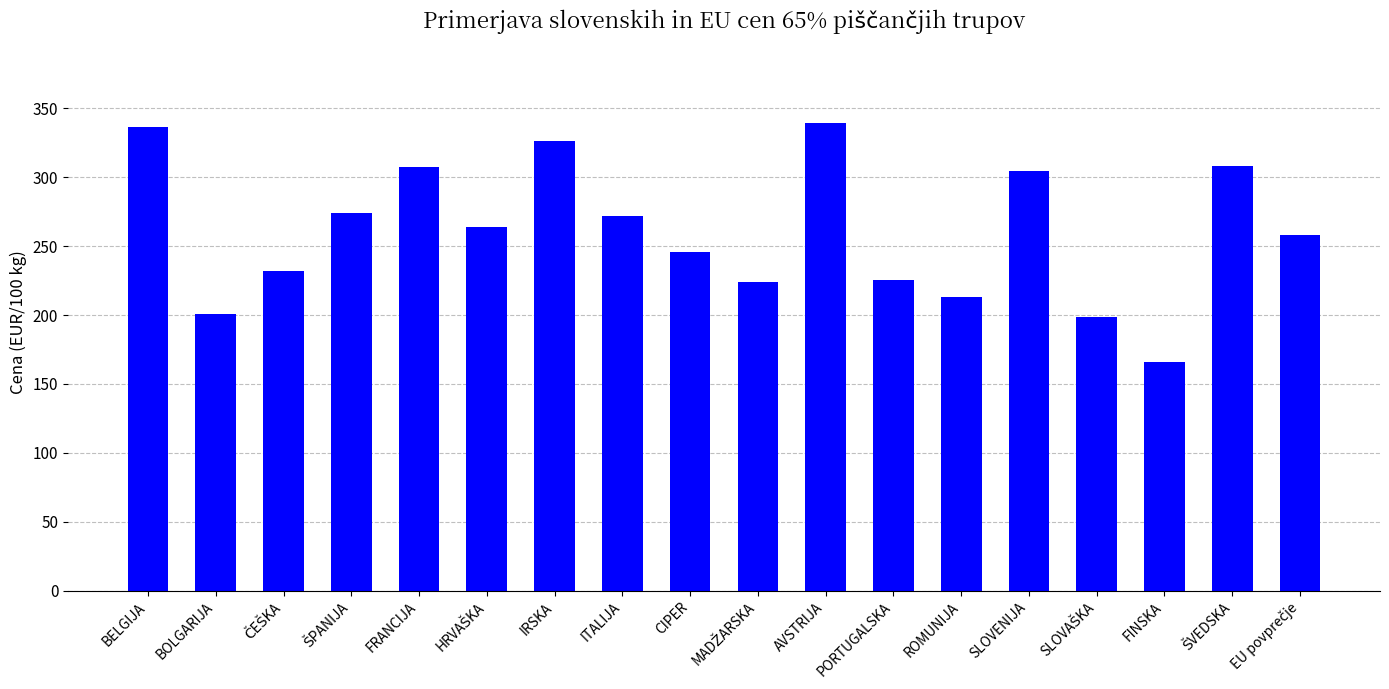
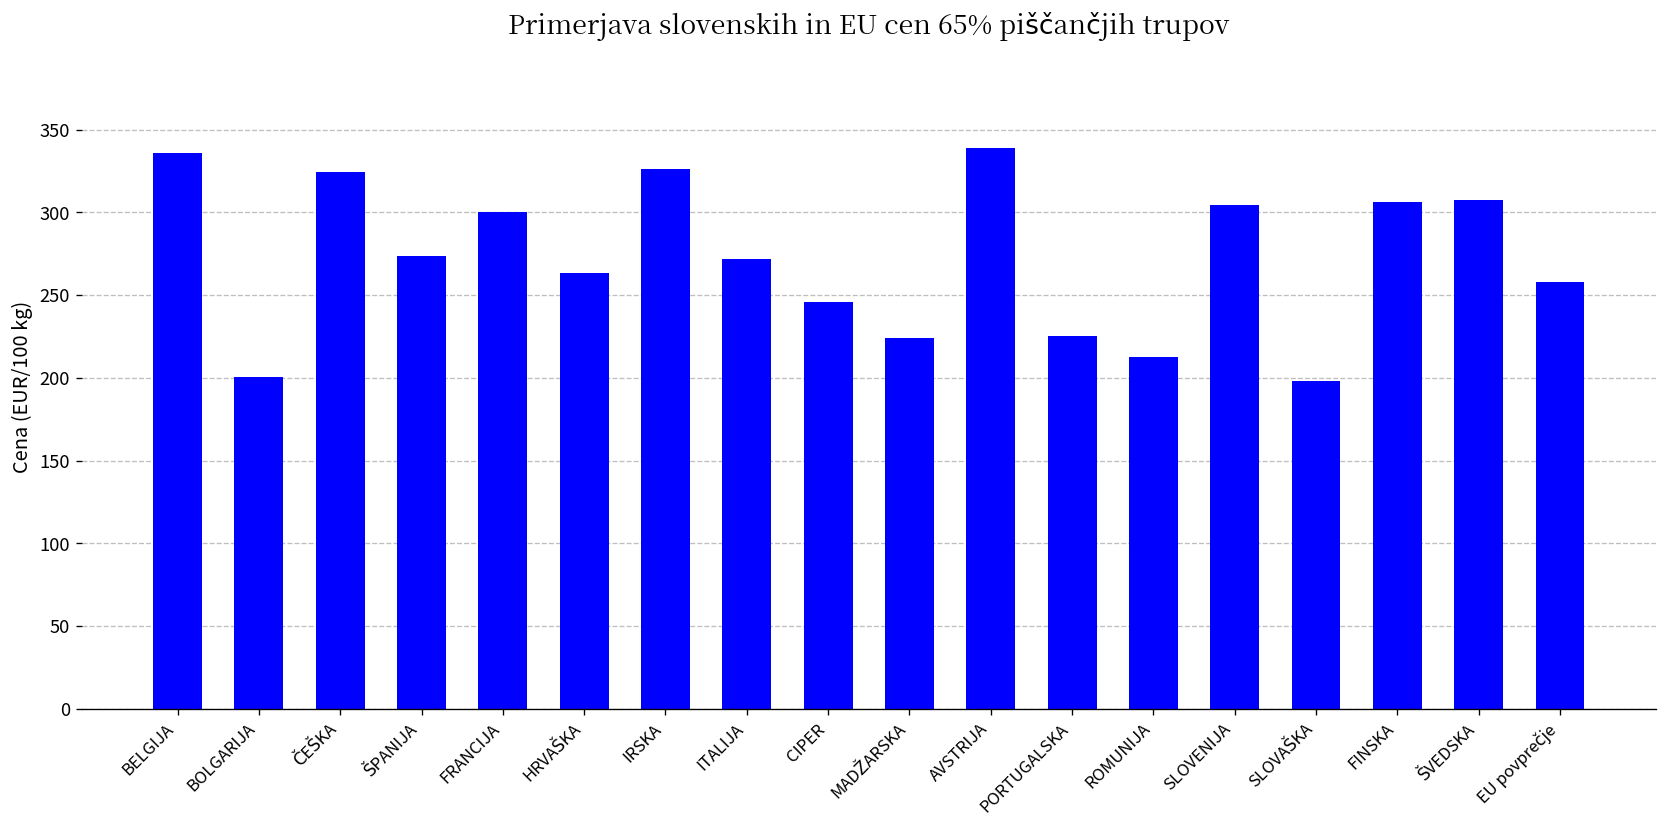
  {
    "BELGIJA": 336,
    "BOLGARIJA": 201,
-   "ČEŠKA": 232,
+   "ČEŠKA": 324,
    "ŠPANIJA": 274,
-   "FRANCIJA": 307,
+   "FRANCIJA": 300,
    "HRVAŠKA": 263,
    "IRSKA": 326,
    "ITALIJA": 272,
    "CIPER": 246,
    "MADŽARSKA": 224,
    "AVSTRIJA": 339,
    "PORTUGALSKA": 225,
    "ROMUNIJA": 213,
    "SLOVENIJA": 305,
    "SLOVAŠKA": 198,
-   "FINSKA": 166,
+   "FINSKA": 306,
    "ŠVEDSKA": 308,
    "EU povprečje": 258
  }
